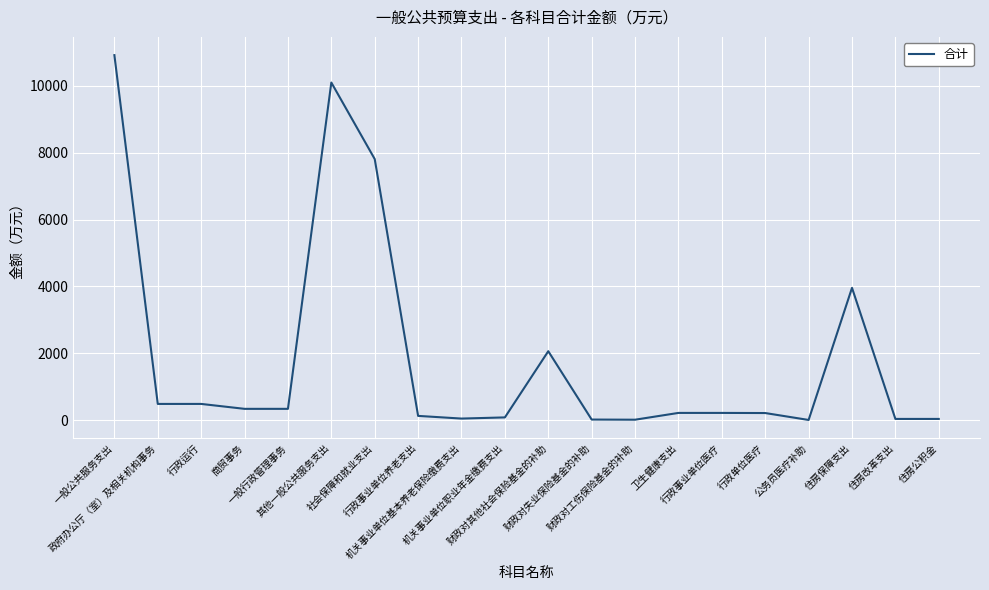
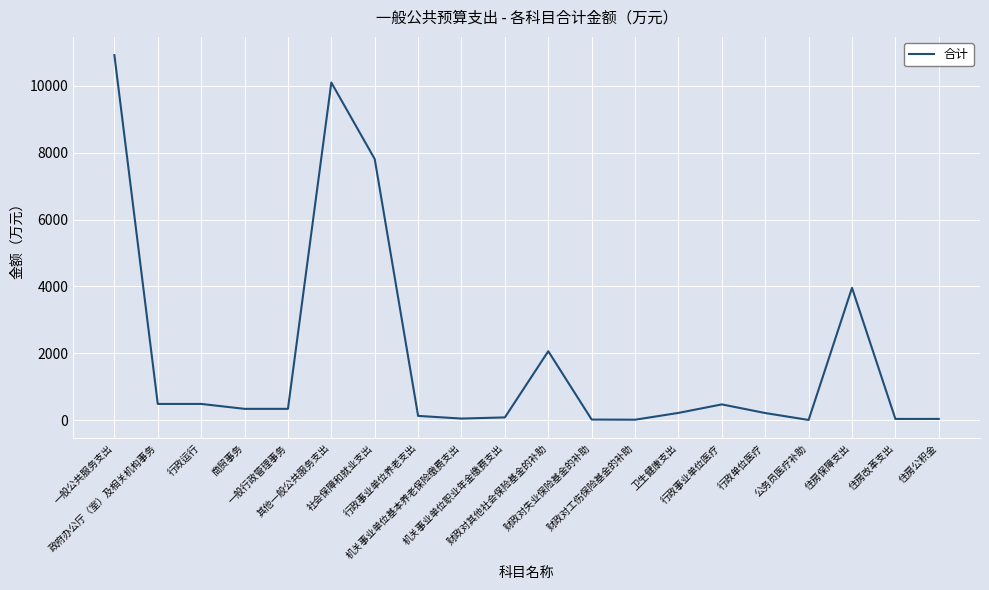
  {
    "一般公共服务支出": 10900,
    "政府办公厅（室）及相关机构事务": 500,
    "行政运行": 500,
    "商贸事务": 300,
    "一般行政管理事务": 300,
    "其他一般公共服务支出": 10100,
    "社会保障和就业支出": 7800,
    "行政事业单位养老支出": 100,
    "机关事业单位基本养老保险缴费支出": 0,
    "机关事业单位职业年金缴费支出": 100,
    "财政对其他社会保险基金的补助": 2100,
    "财政对失业保险基金的补助": 0,
    "财政对工伤保险基金的补助": 0,
    "卫生健康支出": 200,
-   "行政事业单位医疗": 200,
+   "行政事业单位医疗": 500,
    "行政单位医疗": 200,
    "公务员医疗补助": 0,
    "住房保障支出": 4000,
    "住房改革支出": 0,
    "住房公积金": 0
  }
